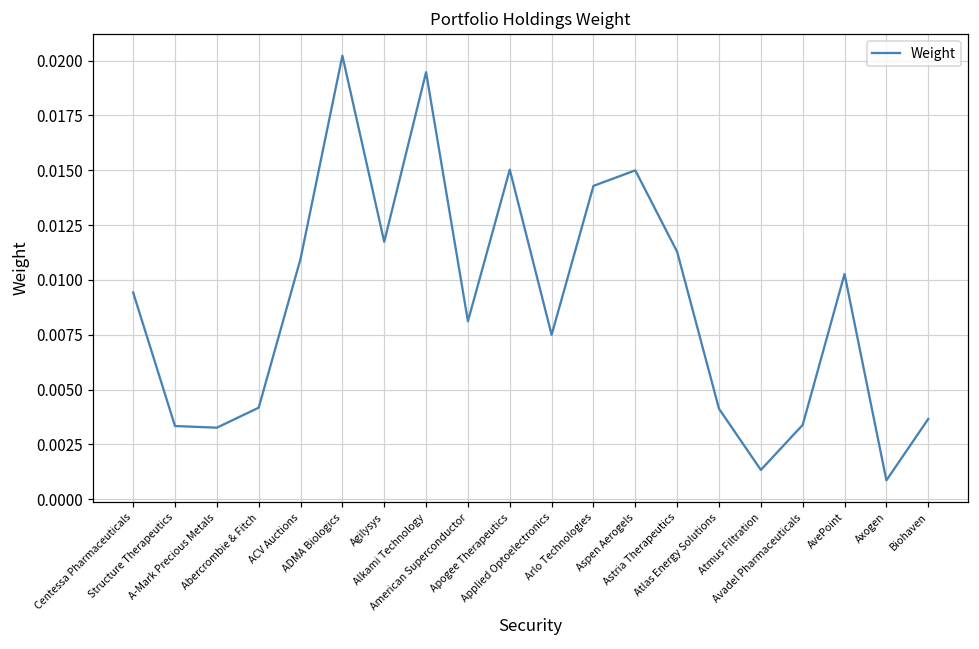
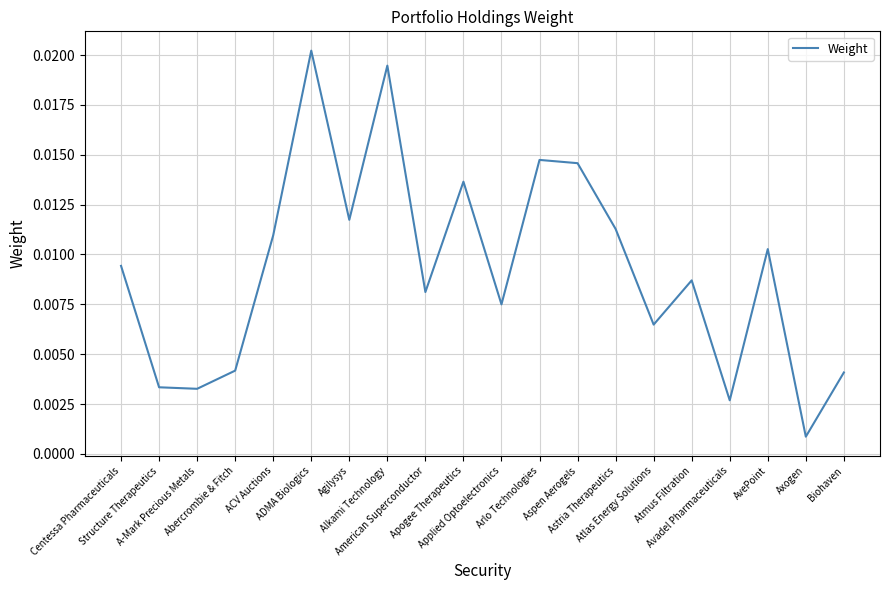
  {
    "Centessa Pharmaceuticals": 0.0094,
    "Structure Therapeutics": 0.0033,
    "A-Mark Precious Metals": 0.0033,
    "Abercrombie & Fitch": 0.0042,
    "ACV Auctions": 0.0110,
    "ADMA Biologics": 0.0202,
    "Agilysys": 0.0117,
    "Alkami Technology": 0.0195,
    "American Superconductor": 0.0081,
-   "Apogee Therapeutics": 0.0150,
+   "Apogee Therapeutics": 0.0136,
    "Applied Optoelectronics": 0.0075,
-   "Arlo Technologies": 0.0143,
-   "Aspen Aerogels": 0.0150,
+   "Arlo Technologies": 0.0147,
+   "Aspen Aerogels": 0.0146,
    "Astria Therapeutics": 0.0113,
-   "Atlas Energy Solutions": 0.0041,
-   "Atmus Filtration": 0.0013,
-   "Avadel Pharmaceuticals": 0.0034,
+   "Atlas Energy Solutions": 0.0065,
+   "Atmus Filtration": 0.0087,
+   "Avadel Pharmaceuticals": 0.0027,
    "AvePoint": 0.0103,
    "Axogen": 0.0009,
-   "Biohaven": 0.0037
+   "Biohaven": 0.0041
  }
